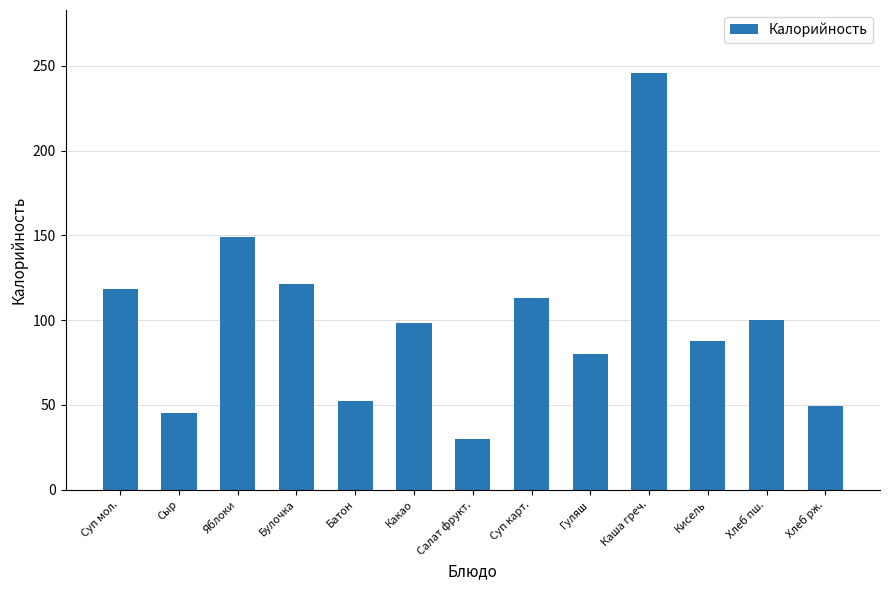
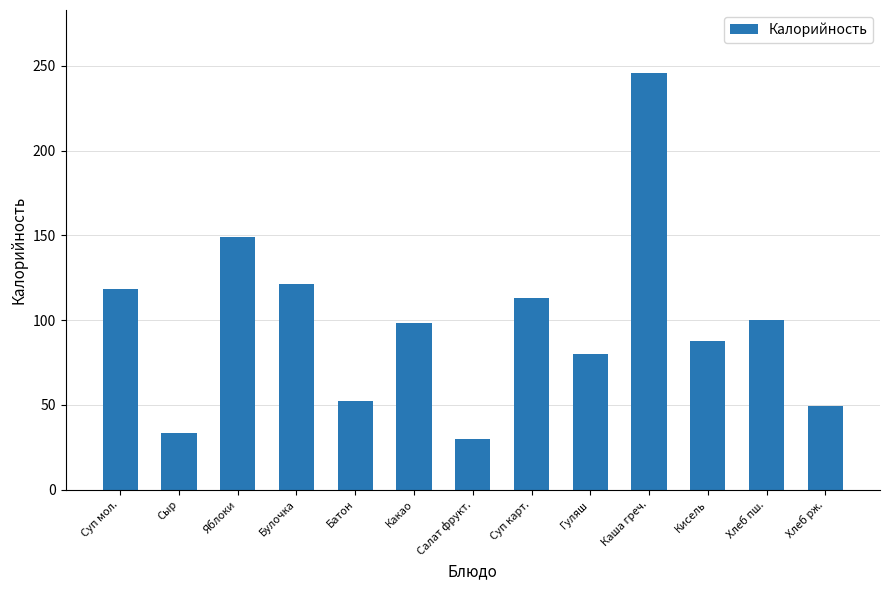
  {
    "Суп мол.": 118,
-   "Сыр": 45,
+   "Сыр": 33,
    "Яблоки": 149,
    "Булочка": 122,
    "Батон": 52,
    "Какао": 98,
    "Салат фрукт.": 30,
    "Суп карт.": 113,
    "Гуляш": 80,
    "Каша греч.": 246,
    "Кисель": 88,
    "Хлеб пш.": 100,
    "Хлеб рж.": 50
  }
